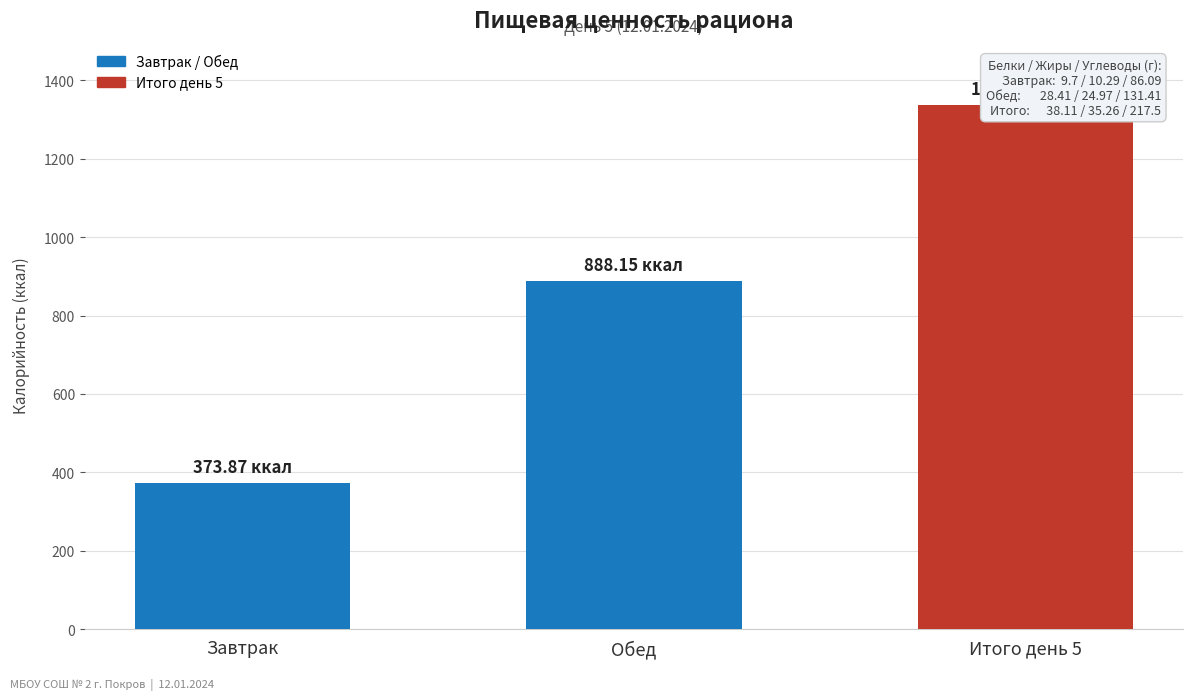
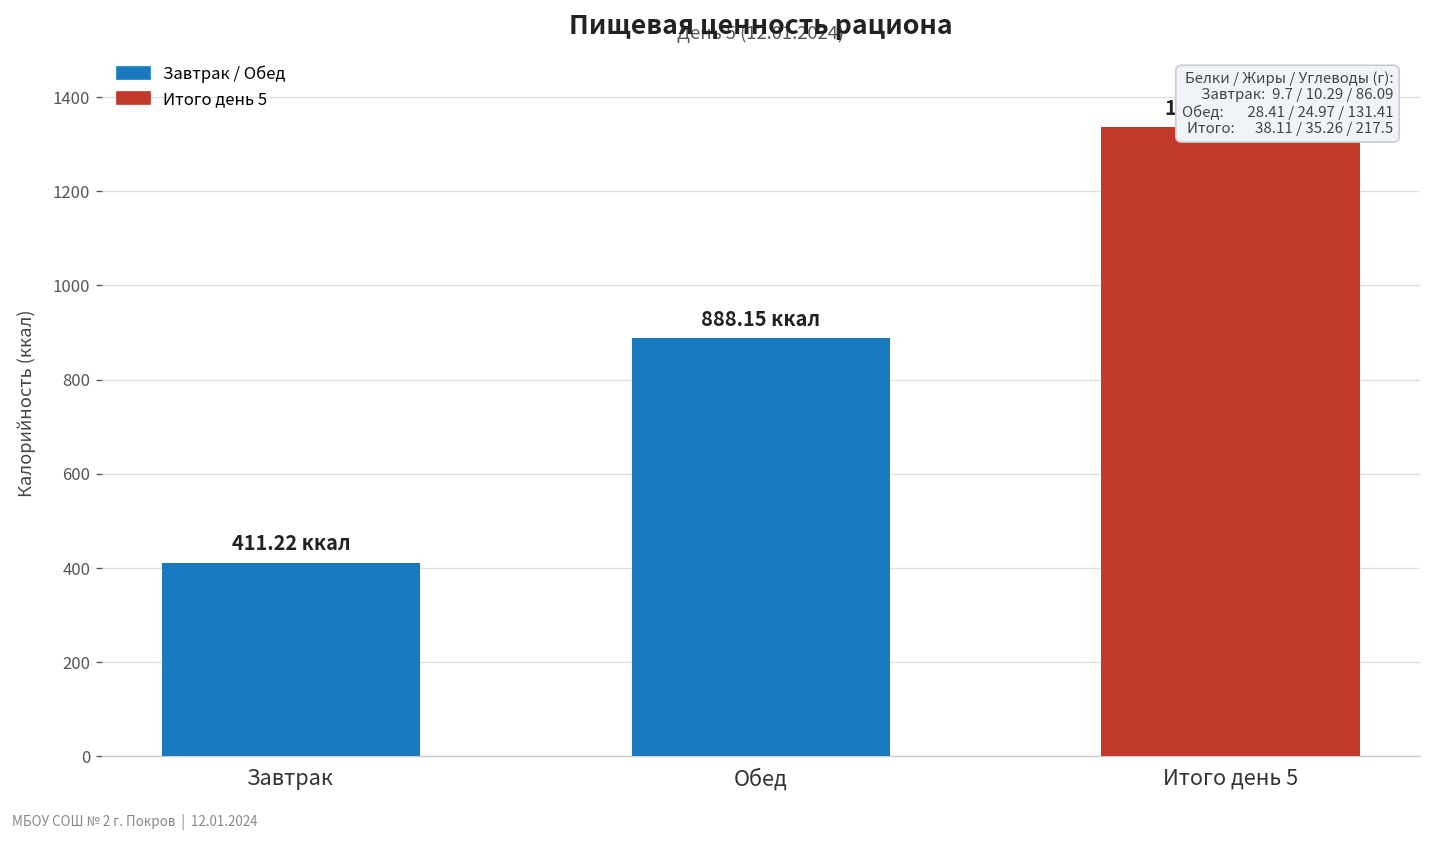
  {
-   "Завтрак": 373.87,
+   "Завтрак": 411.22,
    "Обед": 888.15
  }
